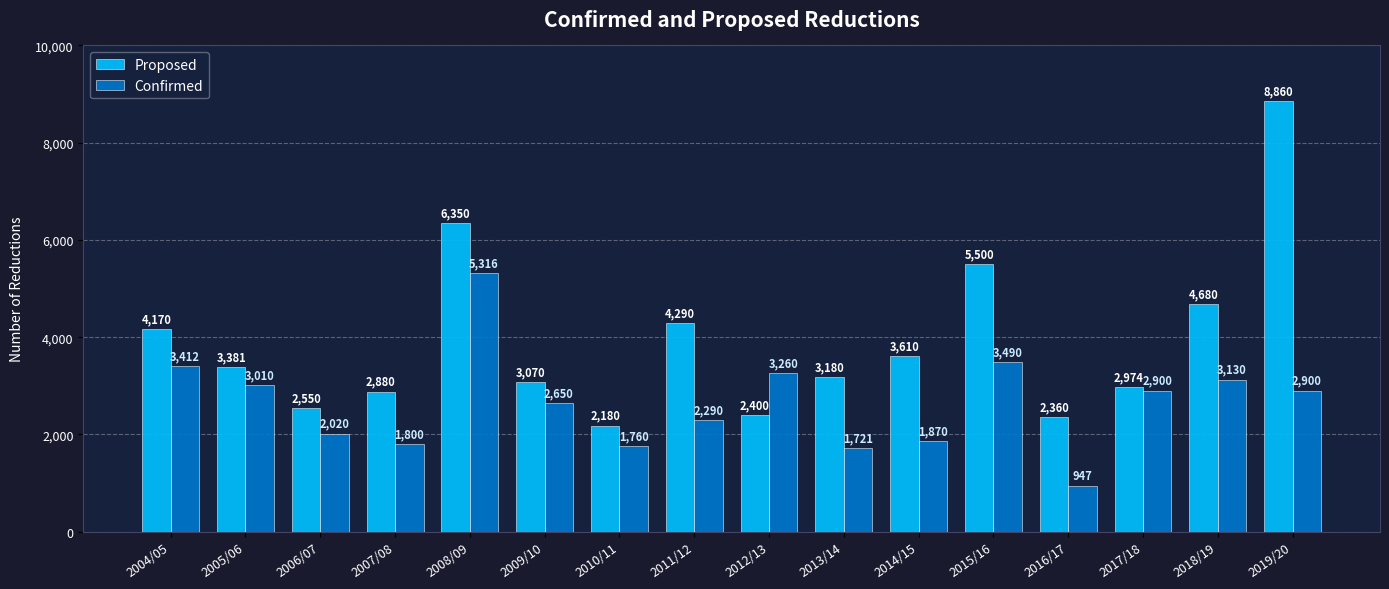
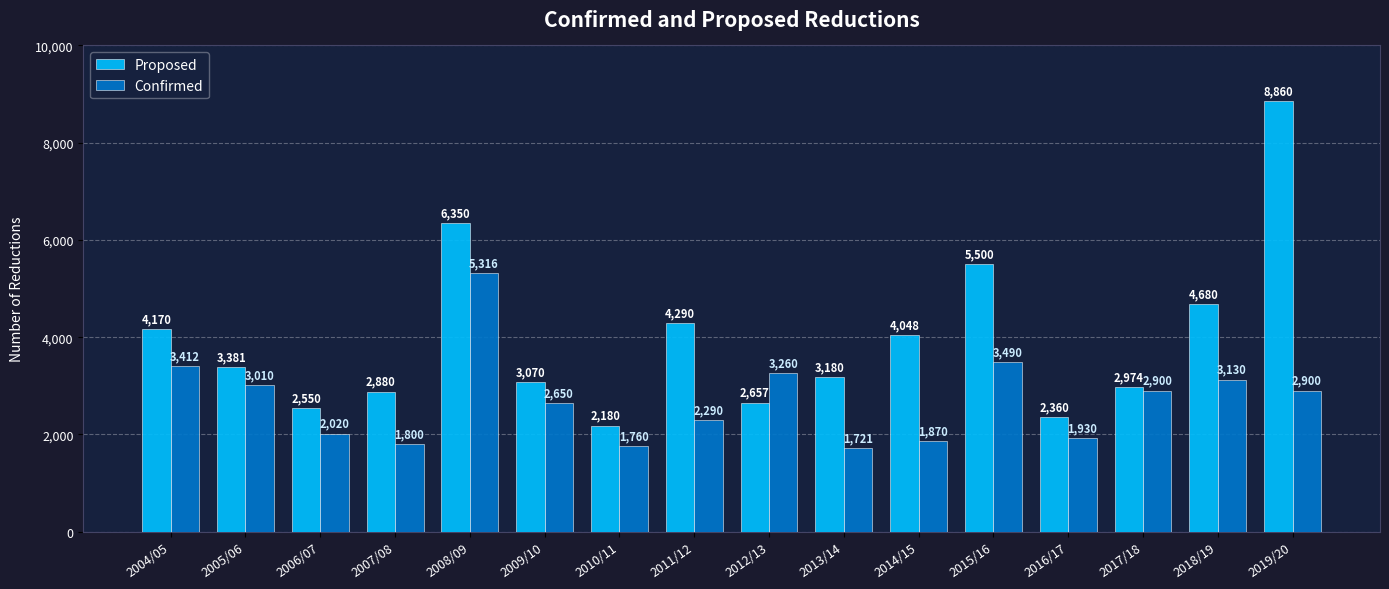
  {
    "Proposed": {
      "2004/05": "4,170",
      "2005/06": "3,381",
      "2006/07": "2,550",
      "2007/08": "2,880",
      "2008/09": "6,350",
      "2009/10": "3,070",
      "2010/11": "2,180",
      "2011/12": "4,290",
-     "2012/13": "2,400",
+     "2012/13": "2,657",
      "2013/14": "3,180",
-     "2014/15": "3,610",
+     "2014/15": "4,048",
      "2015/16": "5,500",
      "2016/17": "2,360",
      "2017/18": "2,974",
      "2018/19": "4,680",
      "2019/20": "8,860"
    },
    "Confirmed": {
      "2004/05": "3,412",
      "2005/06": "3,010",
      "2006/07": "2,020",
      "2007/08": "1,800",
      "2008/09": "5,316",
      "2009/10": "2,650",
      "2010/11": "1,760",
      "2011/12": "2,290",
      "2012/13": "3,260",
      "2013/14": "1,721",
      "2014/15": "1,870",
      "2015/16": "3,490",
-     "2016/17": "947",
+     "2016/17": "1,930",
      "2017/18": "2,900",
      "2018/19": "3,130",
      "2019/20": "2,900"
    }
  }
